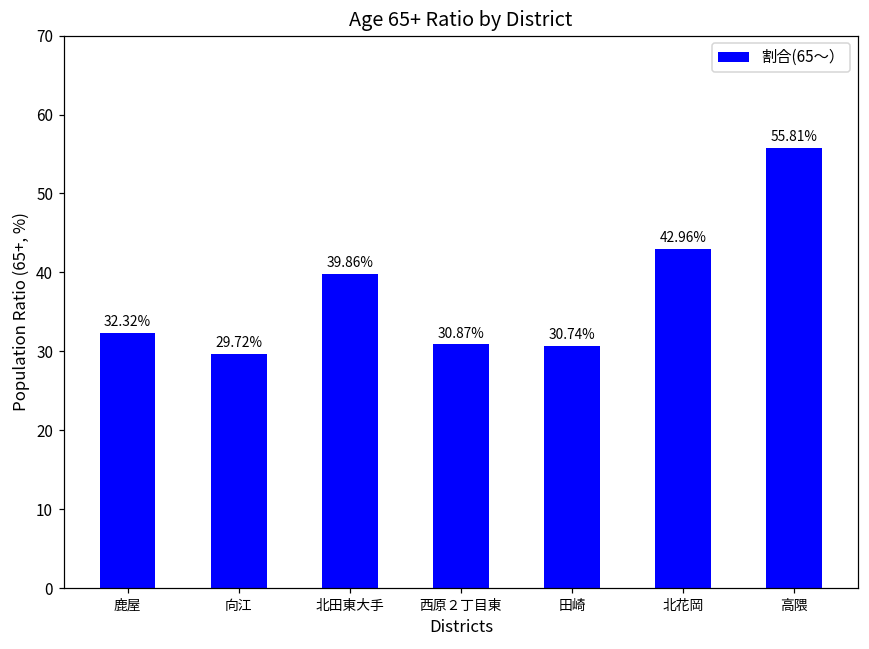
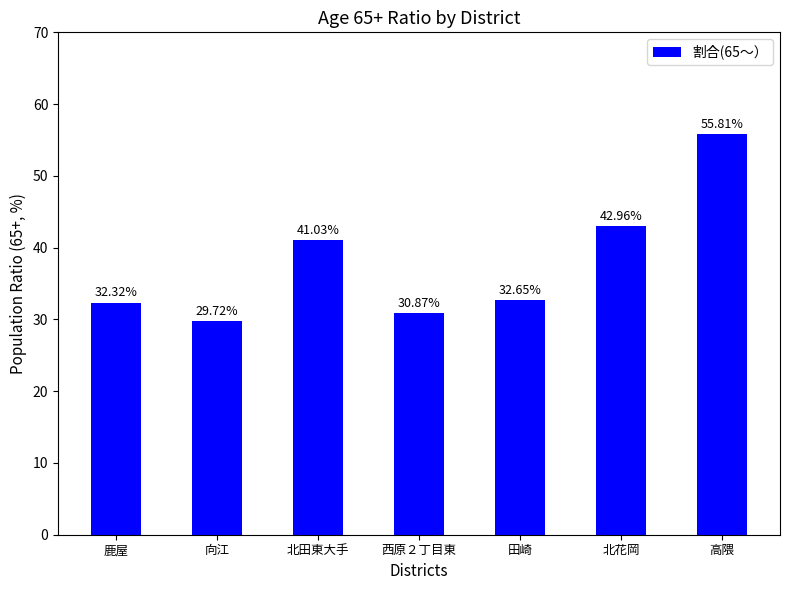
  {
    "鹿屋": "32.32%",
    "向江": "29.72%",
-   "北田東大手": "39.86%",
+   "北田東大手": "41.03%",
    "西原２丁目東": "30.87%",
-   "田崎": "30.74%",
+   "田崎": "32.65%",
    "北花岡": "42.96%",
    "高隈": "55.81%"
  }
